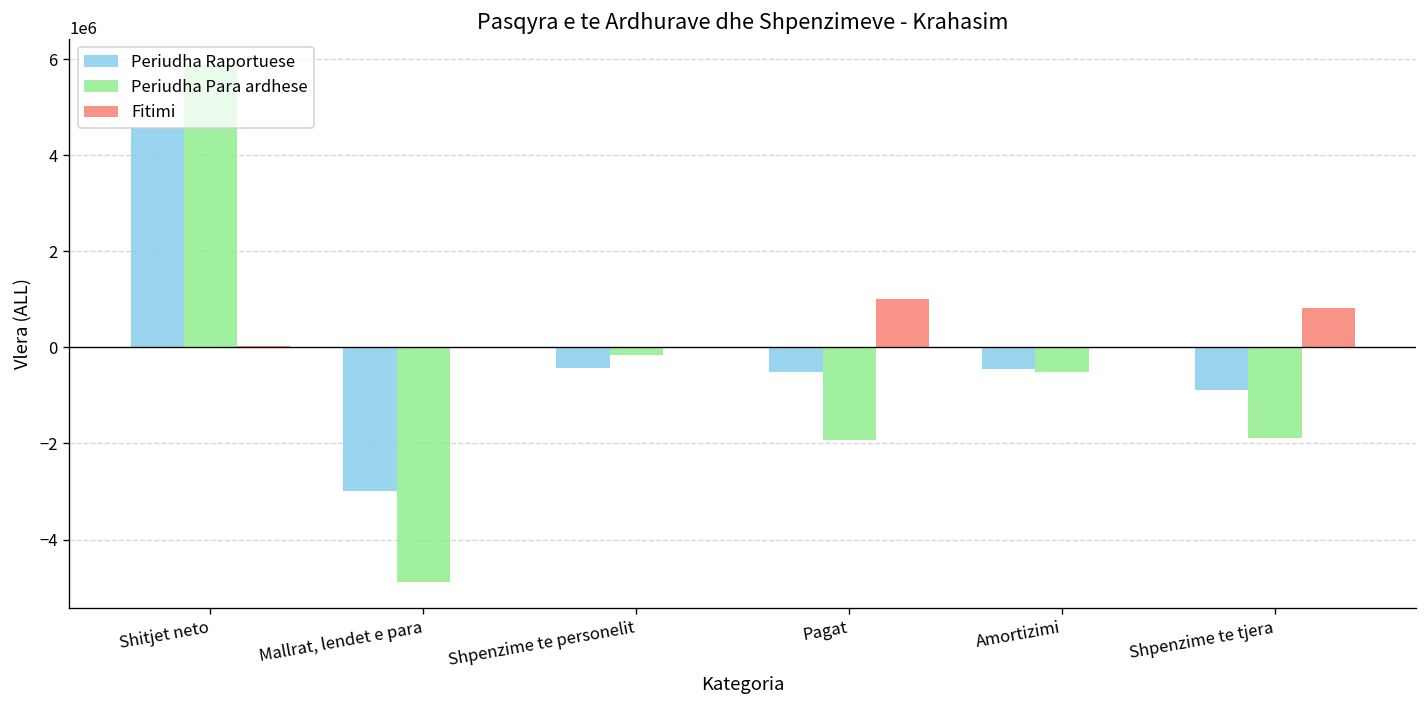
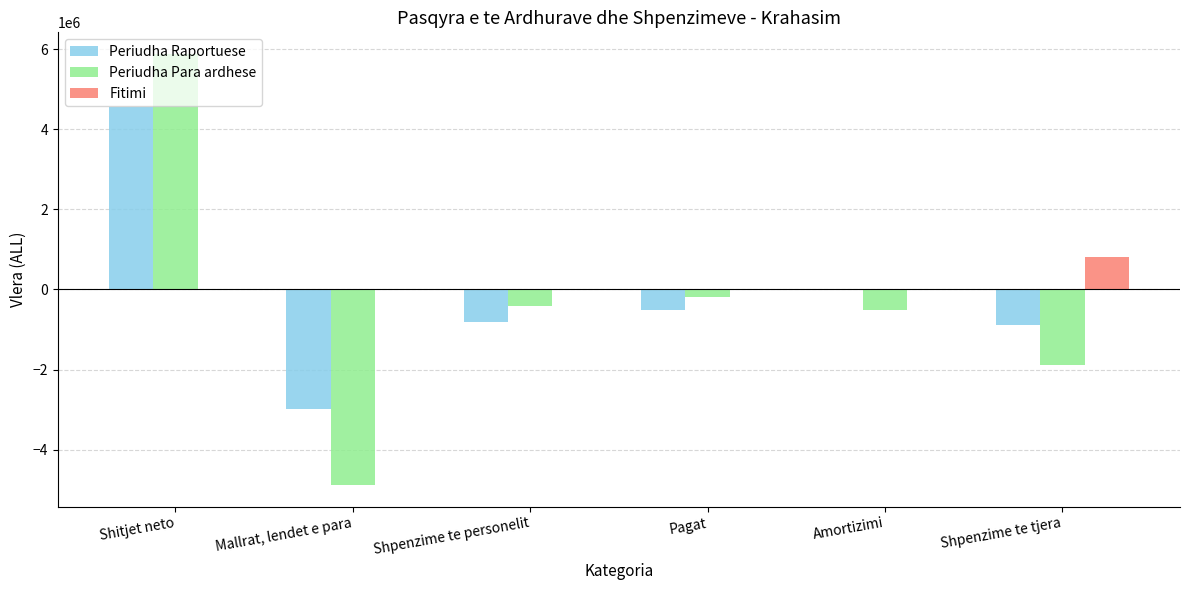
  {
    "Periudha Raportuese": {
      "Shitjet neto": 4600000,
      "Mallrat, lendet e para": -3000000,
-     "Shpenzime te personelit": -400000,
+     "Shpenzime te personelit": -800000,
      "Pagat": -500000,
-     "Amortizimi": -500000,
+     "Amortizimi": 0,
      "Shpenzime te tjera": -900000
    },
    "Periudha Para ardhese": {
      "Mallrat, lendet e para": -4900000,
-     "Shpenzime te personelit": -200000,
-     "Pagat": -1900000,
+     "Shpenzime te personelit": -400000,
+     "Pagat": -200000,
      "Amortizimi": -500000,
      "Shpenzime te tjera": -1900000
    },
    "Fitimi": {
-     "Pagat": 1000000,
+     "Pagat": 0,
      "Shpenzime te tjera": 800000
    }
  }
